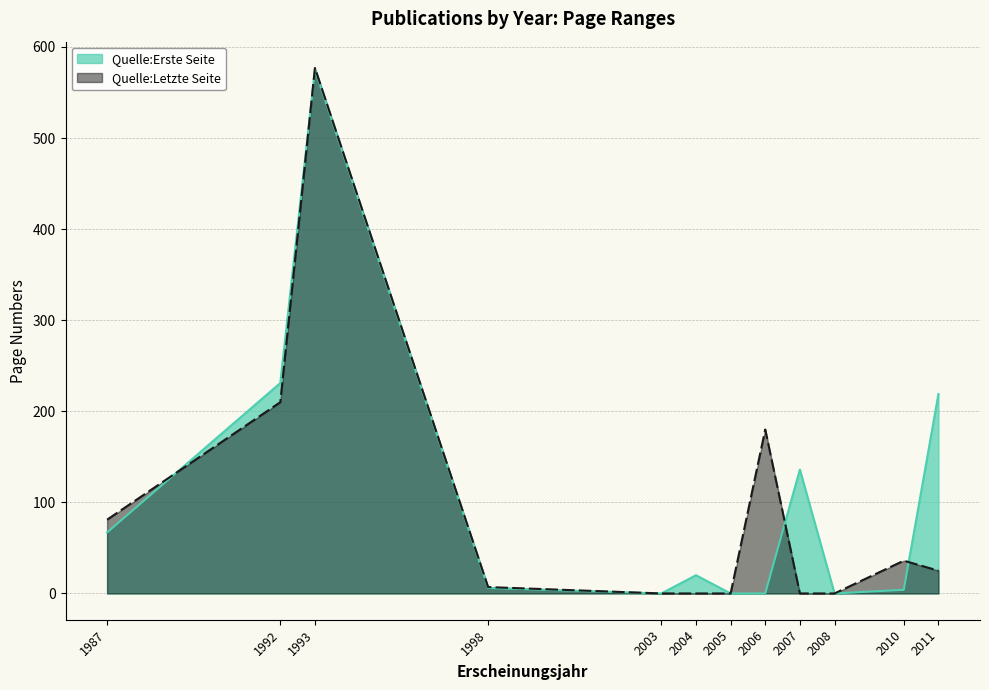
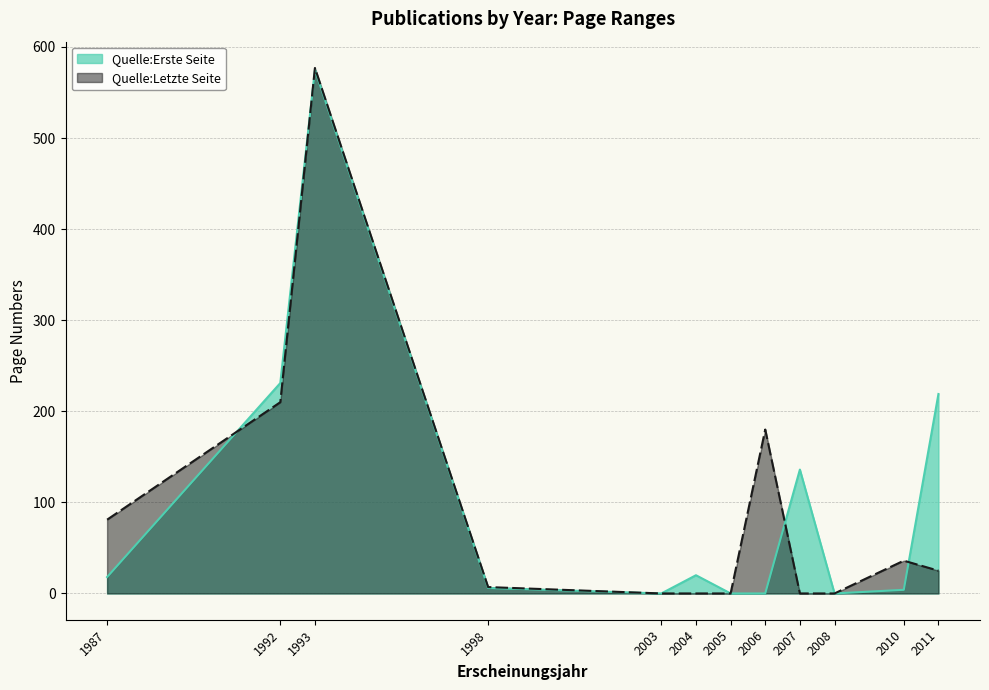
  {
    "Quelle:Erste Seite": {
-     "1987": 70,
+     "1987": 20,
      "1992": 230,
      "2004": 20,
      "2006": 0,
      "2007": 140,
      "2010": 0,
      "2011": 220
    },
    "Quelle:Letzte Seite": {
      "1987": 80,
      "1992": 210,
      "2004": 0,
      "2006": 180,
      "2007": 0,
      "2010": 40,
      "2011": 30
    }
  }
